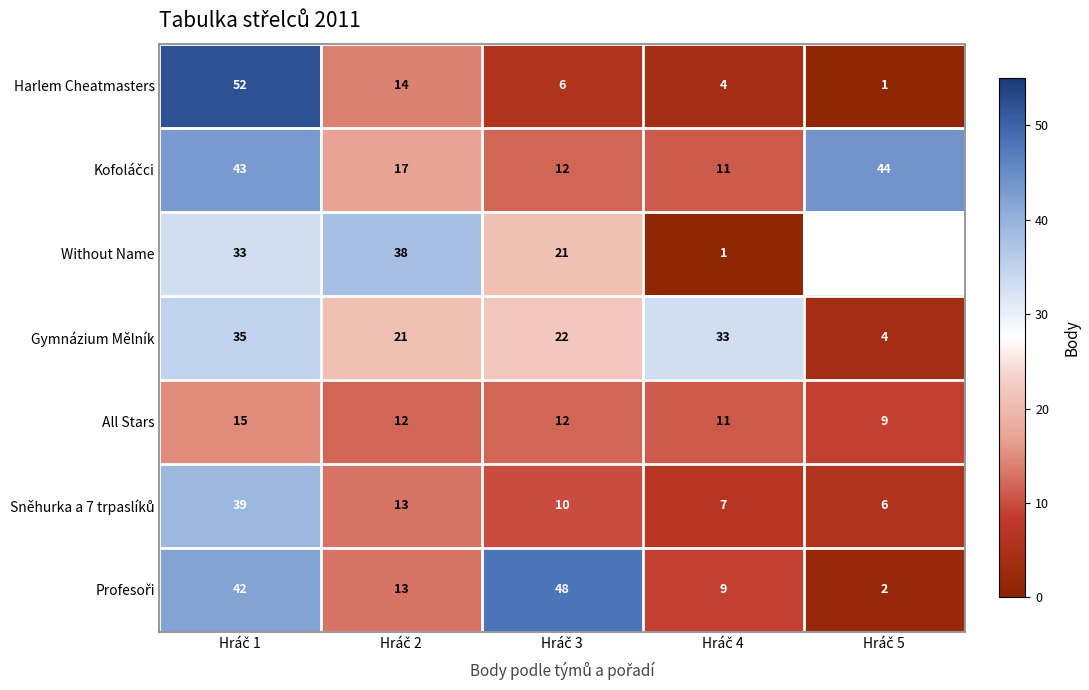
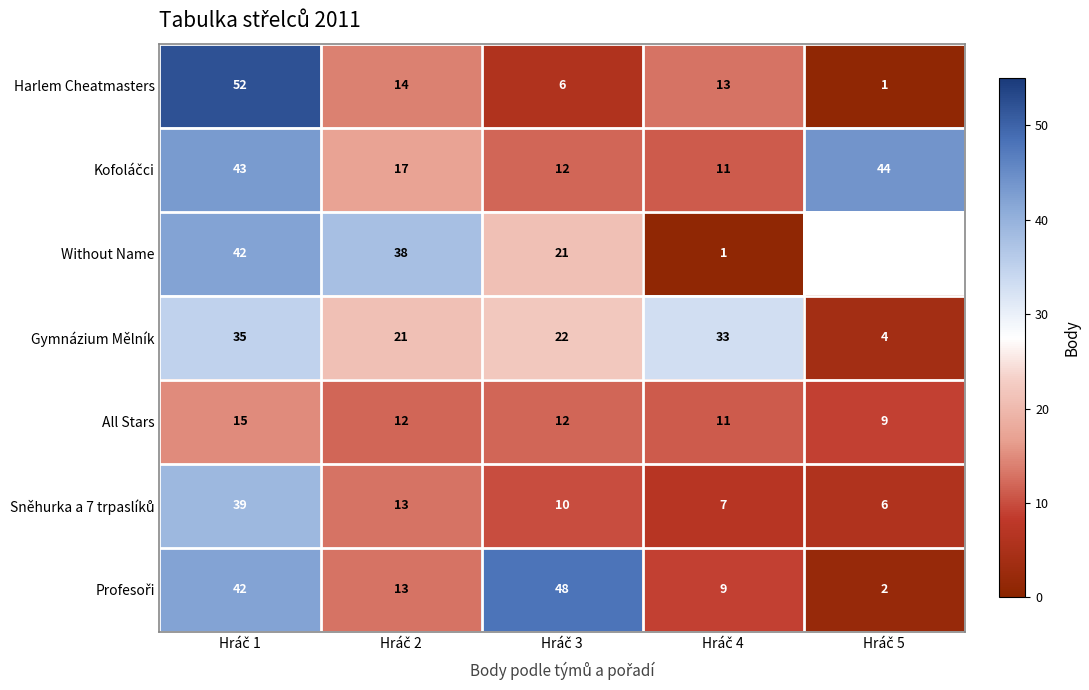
  {
    "Harlem Cheatmasters": {
      "Hráč 1": 52,
      "Hráč 2": 14,
      "Hráč 3": 6,
-     "Hráč 4": 4,
+     "Hráč 4": 13,
      "Hráč 5": 1
    },
    "Kofoláčci": {
      "Hráč 1": 43,
      "Hráč 2": 17,
      "Hráč 3": 12,
      "Hráč 4": 11,
      "Hráč 5": 44
    },
    "Without Name": {
-     "Hráč 1": 33,
+     "Hráč 1": 42,
      "Hráč 2": 38,
      "Hráč 3": 21,
      "Hráč 4": 1
    },
    "Gymnázium Mělník": {
      "Hráč 1": 35,
      "Hráč 2": 21,
      "Hráč 3": 22,
      "Hráč 4": 33,
      "Hráč 5": 4
    },
    "All Stars": {
      "Hráč 1": 15,
      "Hráč 2": 12,
      "Hráč 3": 12,
      "Hráč 4": 11,
      "Hráč 5": 9
    },
    "Sněhurka a 7 trpaslíků": {
      "Hráč 1": 39,
      "Hráč 2": 13,
      "Hráč 3": 10,
      "Hráč 4": 7,
      "Hráč 5": 6
    },
    "Profesoři": {
      "Hráč 1": 42,
      "Hráč 2": 13,
      "Hráč 3": 48,
      "Hráč 4": 9,
      "Hráč 5": 2
    }
  }
